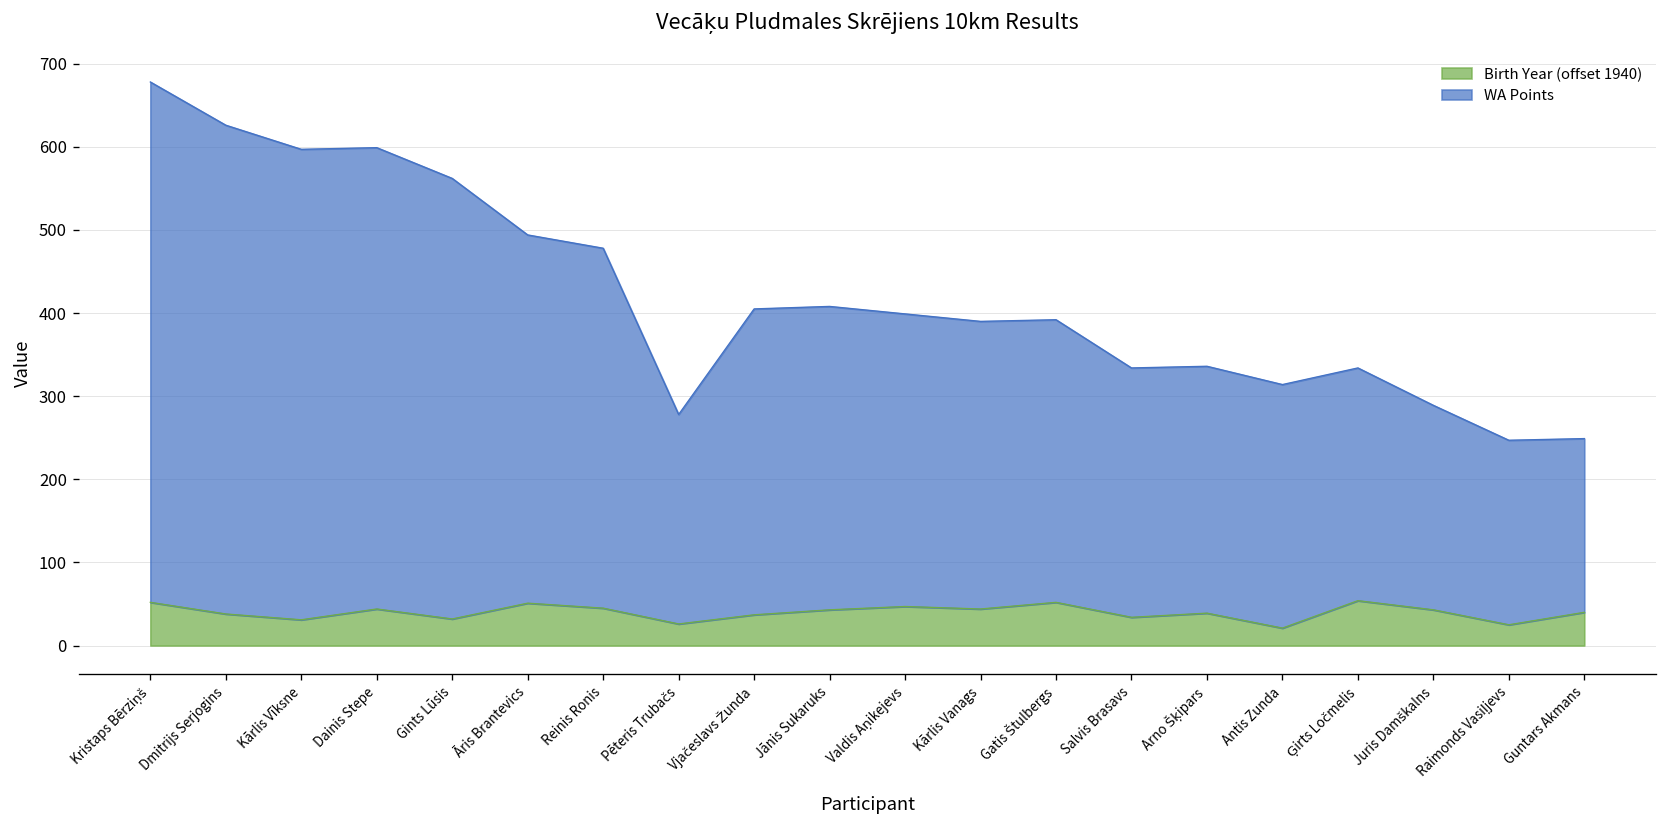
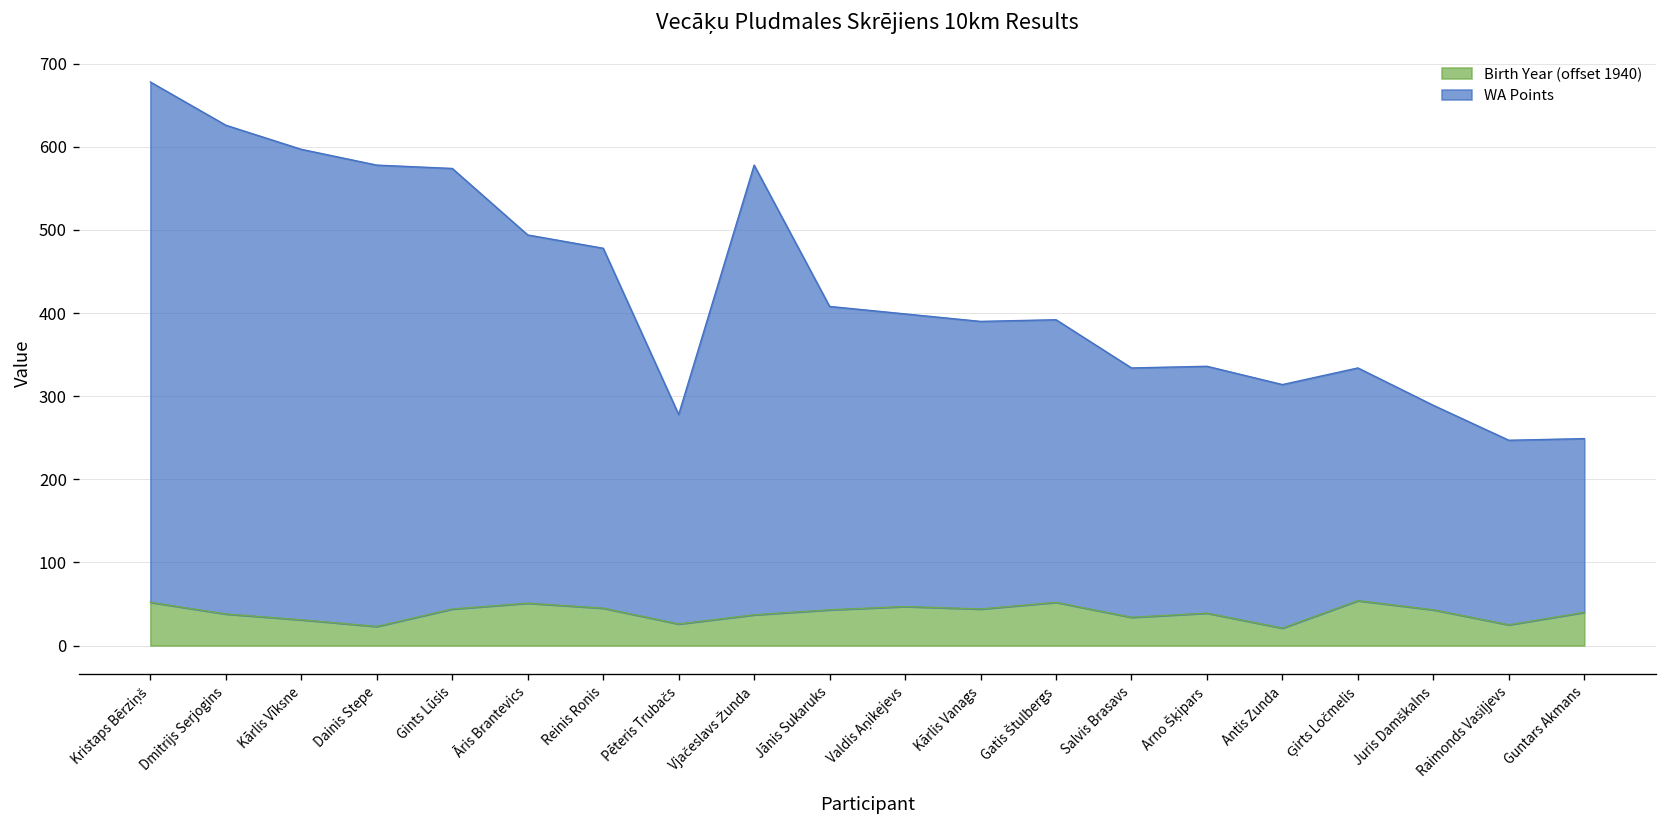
  {
    "Birth Year (offset 1940)": {
      "Kristaps Bērziņš": 50,
      "Dmitrijs Serjogins": 40,
      "Kārlis Vīksne": 30,
-     "Dainis Stepe": 40,
-     "Gints Lūsis": 30,
+     "Dainis Stepe": 20,
+     "Gints Lūsis": 40,
      "Āris Brantevics": 50,
      "Reinis Ronis": 50,
      "Pēteris Trubačs": 30,
      "Vjačeslavs Žunda": 40,
      "Jānis Sukaruks": 40,
      "Valdis Aņikejevs": 50,
      "Kārlis Vanags": 40,
      "Gatis Štulbergs": 50,
      "Salvis Brasavs": 30,
      "Arno Šķipars": 40,
      "Antis Zunda": 20,
      "Ģirts Ločmelis": 50,
      "Juris Damškalns": 40,
      "Raimonds Vasiļjevs": 30,
      "Guntars Akmans": 40
    },
    "WA Points": {
      "Kristaps Bērziņš": 630,
      "Dmitrijs Serjogins": 590,
      "Kārlis Vīksne": 570,
      "Dainis Stepe": 560,
      "Gints Lūsis": 530,
      "Āris Brantevics": 440,
      "Reinis Ronis": 430,
      "Pēteris Trubačs": 250,
-     "Vjačeslavs Žunda": 370,
+     "Vjačeslavs Žunda": 540,
      "Jānis Sukaruks": 370,
      "Valdis Aņikejevs": 350,
      "Kārlis Vanags": 350,
      "Gatis Štulbergs": 340,
      "Salvis Brasavs": 300,
      "Arno Šķipars": 300,
      "Antis Zunda": 290,
      "Ģirts Ločmelis": 280,
      "Juris Damškalns": 250,
      "Raimonds Vasiļjevs": 220,
      "Guntars Akmans": 210
    }
  }
